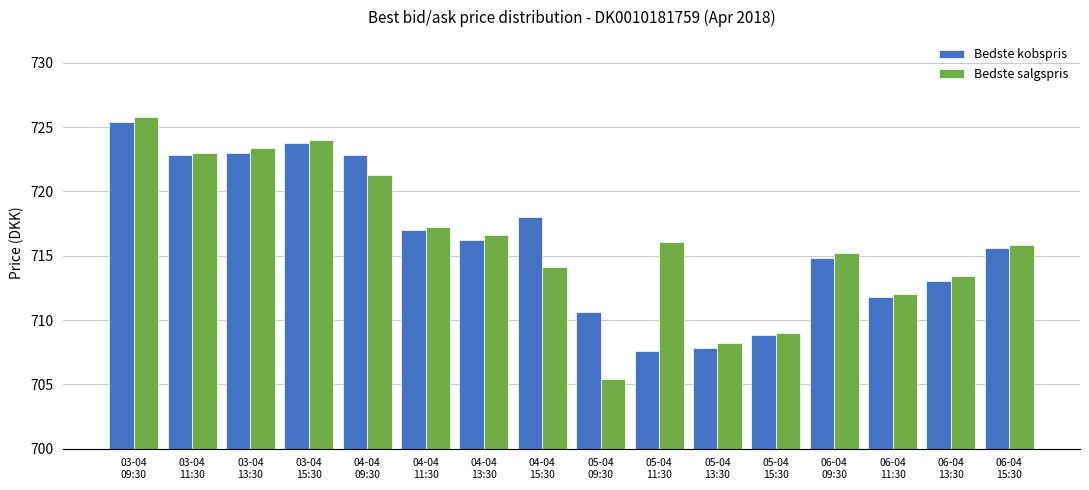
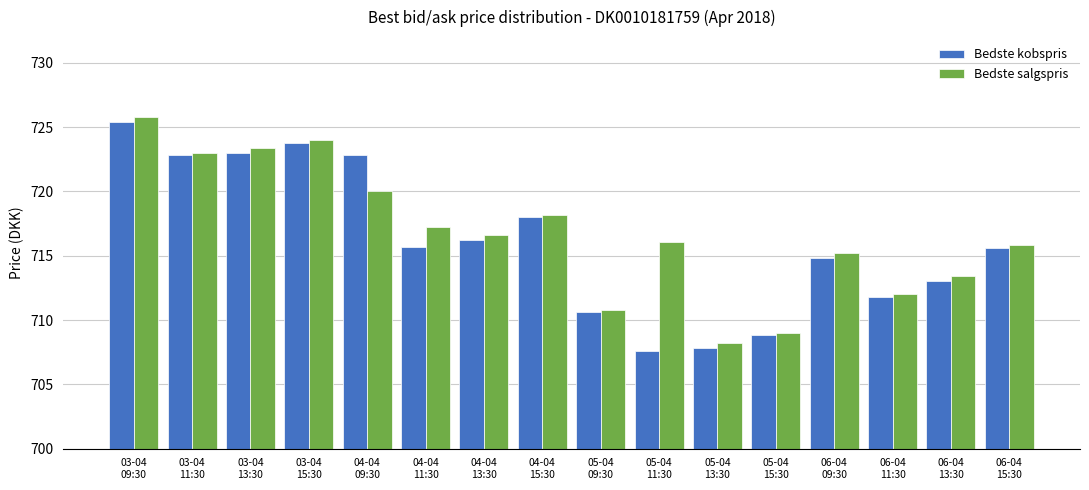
  {
    "Bedste kobspris": {
      "03-04 09:30": 725.4,
      "03-04 11:30": 722.8,
      "03-04 13:30": 723.0,
      "03-04 15:30": 723.8,
      "04-04 09:30": 722.8,
-     "04-04 11:30": 717.0,
+     "04-04 11:30": 715.7,
      "04-04 13:30": 716.2,
      "04-04 15:30": 718.0,
      "05-04 09:30": 710.6,
      "05-04 11:30": 707.6,
      "05-04 13:30": 707.8,
      "05-04 15:30": 708.8,
      "06-04 09:30": 714.8,
      "06-04 11:30": 711.8,
      "06-04 13:30": 713.0,
      "06-04 15:30": 715.6
    },
    "Bedste salgspris": {
      "03-04 09:30": 725.8,
      "03-04 11:30": 723.0,
      "03-04 13:30": 723.4,
      "03-04 15:30": 724.0,
-     "04-04 09:30": 721.3,
+     "04-04 09:30": 720.0,
      "04-04 11:30": 717.2,
      "04-04 13:30": 716.6,
-     "04-04 15:30": 714.1,
-     "05-04 09:30": 705.4,
+     "04-04 15:30": 718.2,
+     "05-04 09:30": 710.8,
      "05-04 11:30": 716.1,
      "05-04 13:30": 708.2,
      "05-04 15:30": 709.0,
      "06-04 09:30": 715.2,
      "06-04 11:30": 712.0,
      "06-04 13:30": 713.4,
      "06-04 15:30": 715.8
    }
  }
